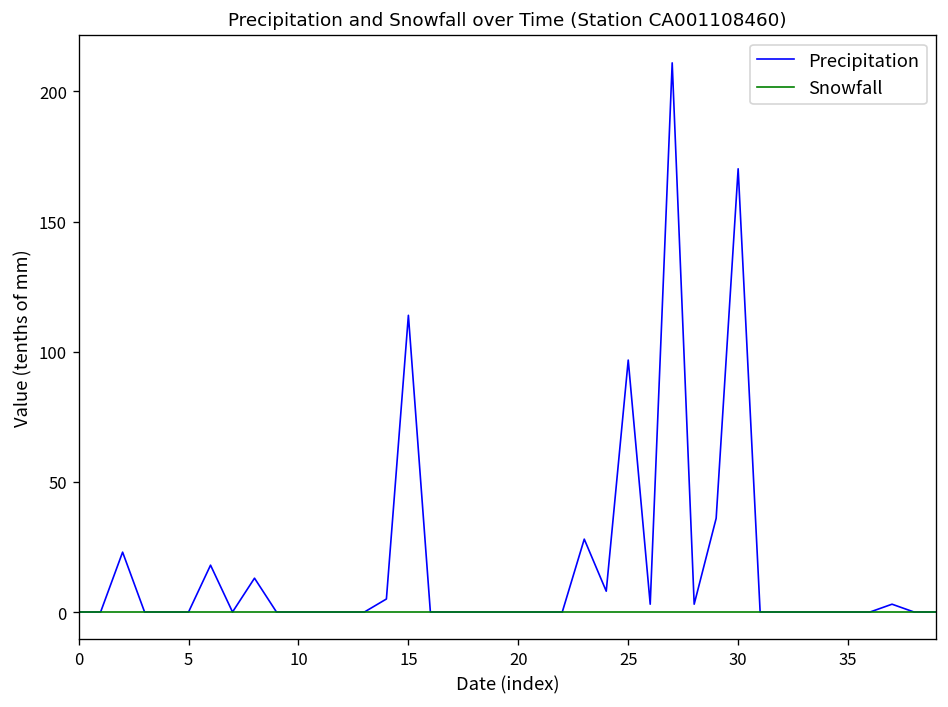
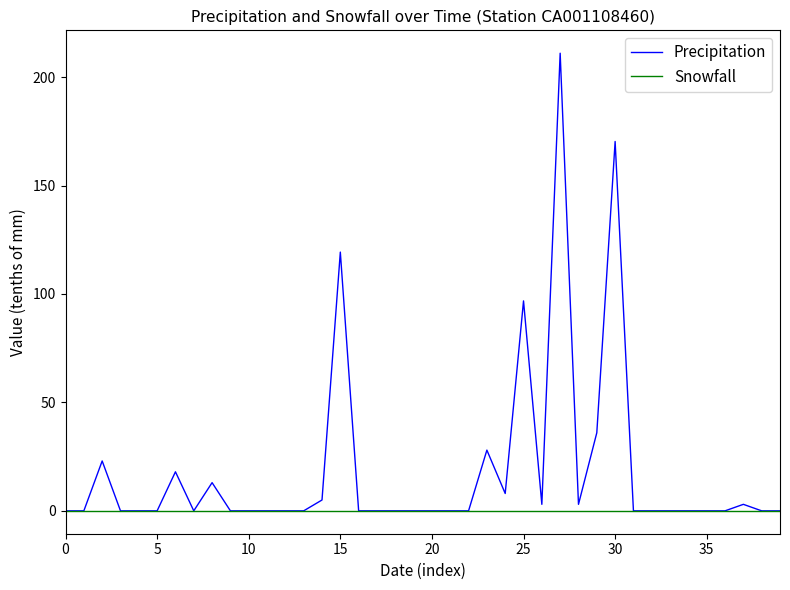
  {
    "Precipitation": {
-     "15": 114,
+     "15": 119,
      "25": 97,
      "30": 170
    },
    "Snowfall": {
      "15": 0,
      "25": 0,
      "30": 0
    }
  }
